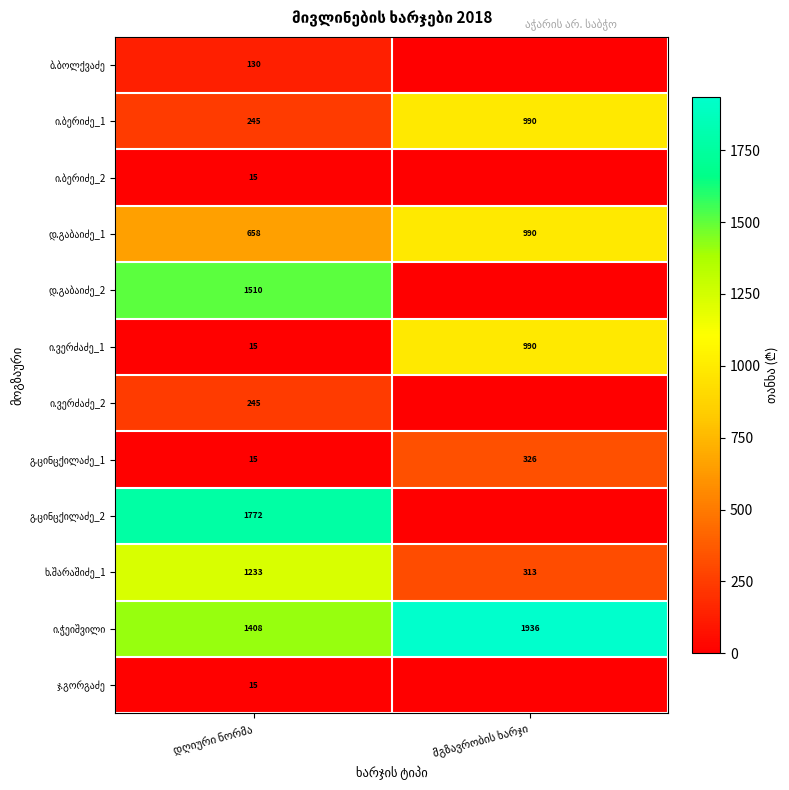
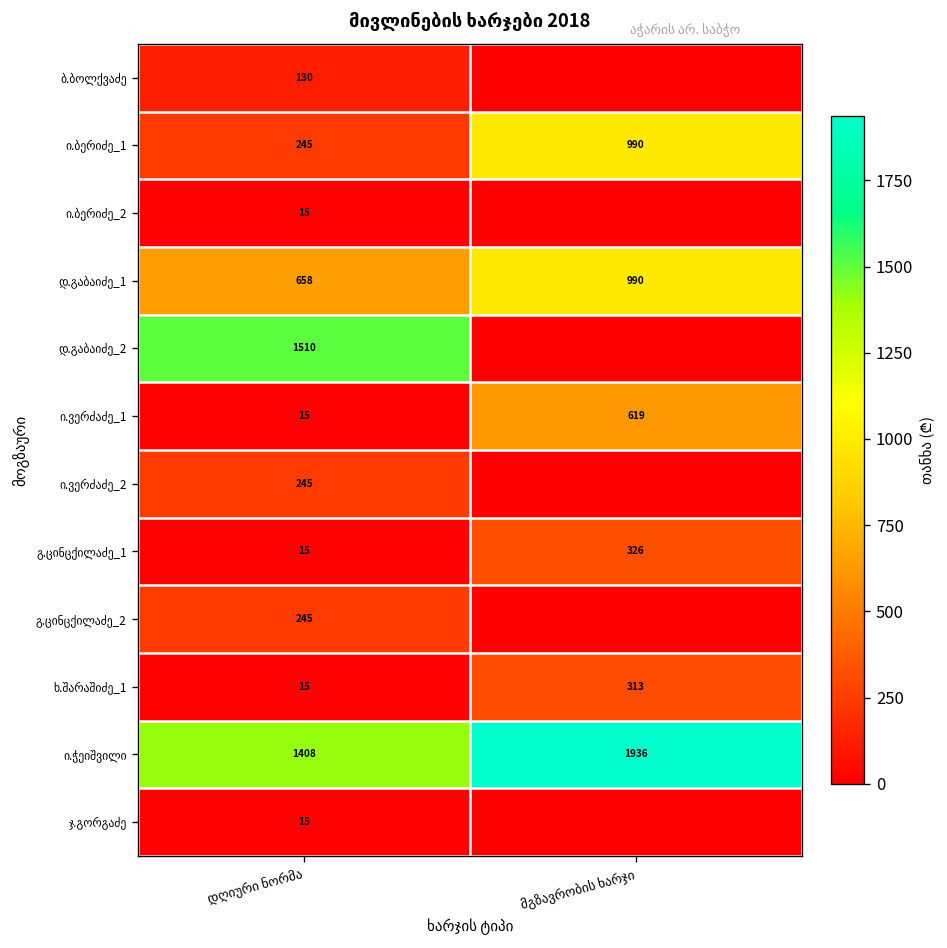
  {
    "ბ.ბოლქვაძე": {
      "დღიური ნორმა": 130
    },
    "ი.ბერიძე_1": {
      "დღიური ნორმა": 245,
      "მგზავრობის ხარჯი": 990
    },
    "ი.ბერიძე_2": {
      "დღიური ნორმა": 15
    },
    "დ.გაბაიძე_1": {
      "დღიური ნორმა": 658,
      "მგზავრობის ხარჯი": 990
    },
    "დ.გაბაიძე_2": {
      "დღიური ნორმა": 1510
    },
    "ი.ვერძაძე_1": {
      "დღიური ნორმა": 15,
-     "მგზავრობის ხარჯი": 990
+     "მგზავრობის ხარჯი": 619
    },
    "ი.ვერძაძე_2": {
      "დღიური ნორმა": 245
    },
    "გ.ცინცქილაძე_1": {
      "დღიური ნორმა": 15,
      "მგზავრობის ხარჯი": 326
    },
    "გ.ცინცქილაძე_2": {
-     "დღიური ნორმა": 1772
+     "დღიური ნორმა": 245
    },
    "ხ.შარაშიძე_1": {
-     "დღიური ნორმა": 1233,
+     "დღიური ნორმა": 15,
      "მგზავრობის ხარჯი": 313
    },
    "ი.ჭეიშვილი": {
      "დღიური ნორმა": 1408,
      "მგზავრობის ხარჯი": 1936
    },
    "ჯ.გორგაძე": {
      "დღიური ნორმა": 15
    }
  }
